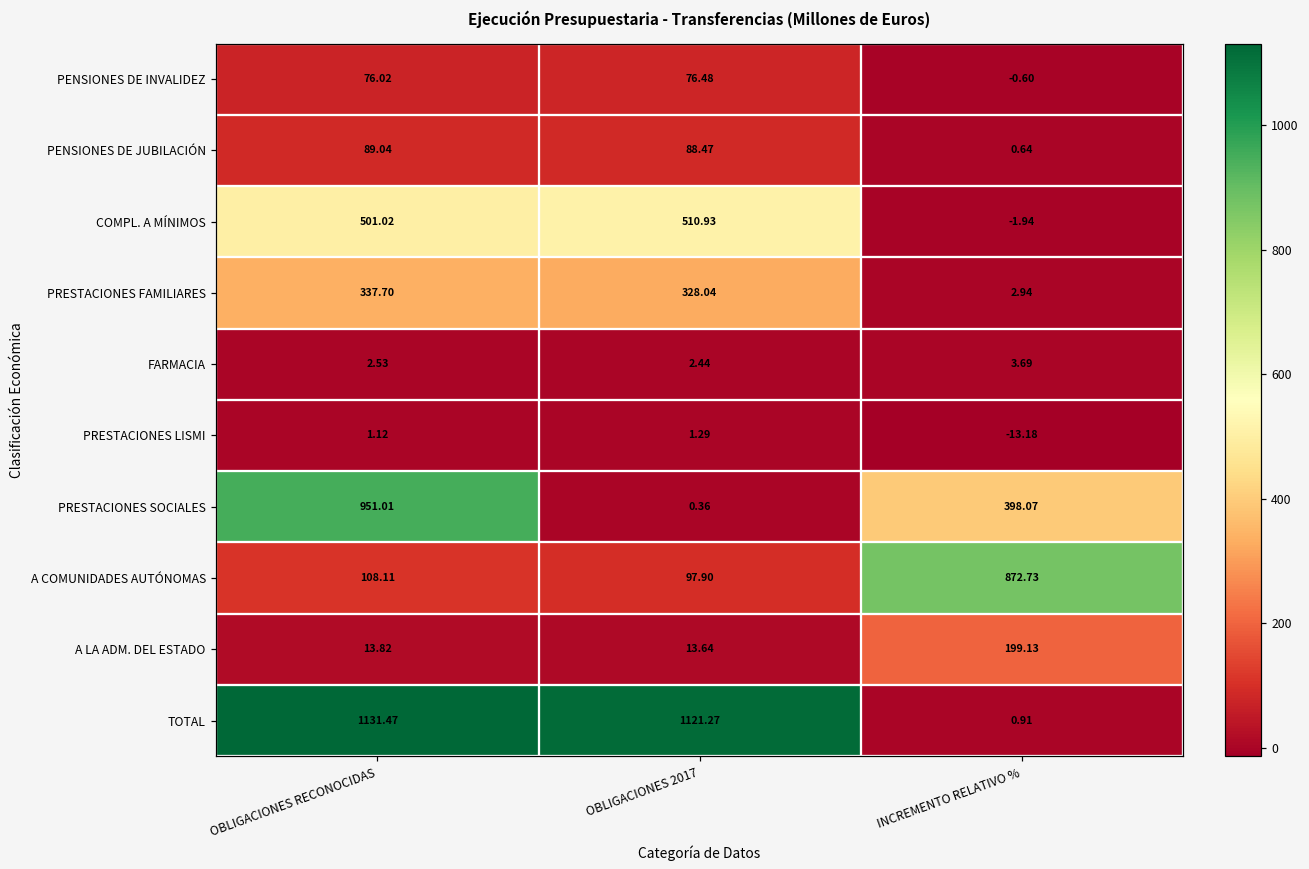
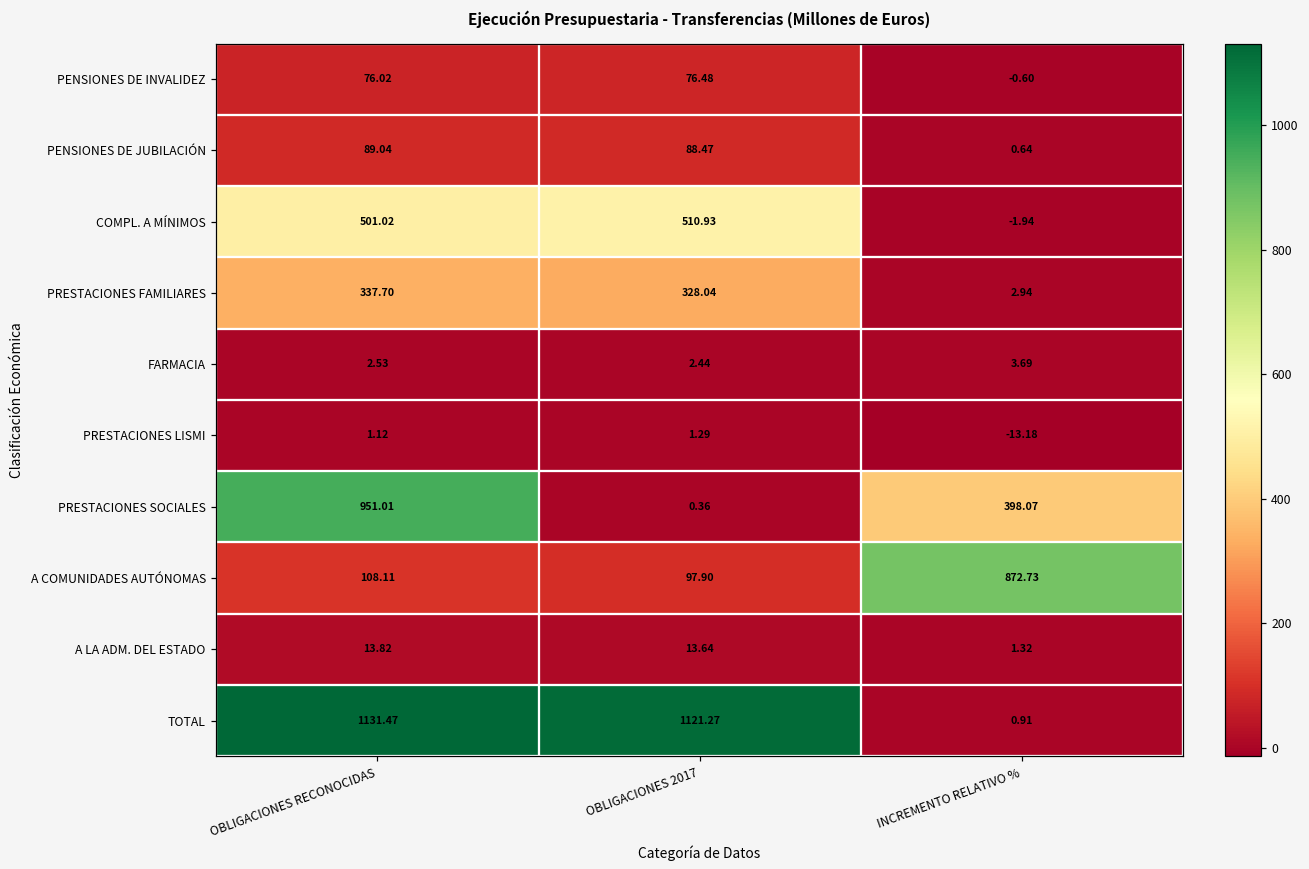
  {
    "PENSIONES DE INVALIDEZ": {
      "OBLIGACIONES RECONOCIDAS": 76.02,
      "OBLIGACIONES 2017": 76.48,
      "INCREMENTO RELATIVO %": -0.60
    },
    "PENSIONES DE JUBILACIÓN": {
      "OBLIGACIONES RECONOCIDAS": 89.04,
      "OBLIGACIONES 2017": 88.47,
      "INCREMENTO RELATIVO %": 0.64
    },
    "COMPL. A MÍNIMOS": {
      "OBLIGACIONES RECONOCIDAS": 501.02,
      "OBLIGACIONES 2017": 510.93,
      "INCREMENTO RELATIVO %": -1.94
    },
    "PRESTACIONES FAMILIARES": {
      "OBLIGACIONES RECONOCIDAS": 337.70,
      "OBLIGACIONES 2017": 328.04,
      "INCREMENTO RELATIVO %": 2.94
    },
    "FARMACIA": {
      "OBLIGACIONES RECONOCIDAS": 2.53,
      "OBLIGACIONES 2017": 2.44,
      "INCREMENTO RELATIVO %": 3.69
    },
    "PRESTACIONES LISMI": {
      "OBLIGACIONES RECONOCIDAS": 1.12,
      "OBLIGACIONES 2017": 1.29,
      "INCREMENTO RELATIVO %": -13.18
    },
    "PRESTACIONES SOCIALES": {
      "OBLIGACIONES RECONOCIDAS": 951.01,
      "OBLIGACIONES 2017": 0.36,
      "INCREMENTO RELATIVO %": 398.07
    },
    "A COMUNIDADES AUTÓNOMAS": {
      "OBLIGACIONES RECONOCIDAS": 108.11,
      "OBLIGACIONES 2017": 97.90,
      "INCREMENTO RELATIVO %": 872.73
    },
    "A LA ADM. DEL ESTADO": {
      "OBLIGACIONES RECONOCIDAS": 13.82,
      "OBLIGACIONES 2017": 13.64,
-     "INCREMENTO RELATIVO %": 199.13
+     "INCREMENTO RELATIVO %": 1.32
    },
    "TOTAL": {
      "OBLIGACIONES RECONOCIDAS": 1131.47,
      "OBLIGACIONES 2017": 1121.27,
      "INCREMENTO RELATIVO %": 0.91
    }
  }
